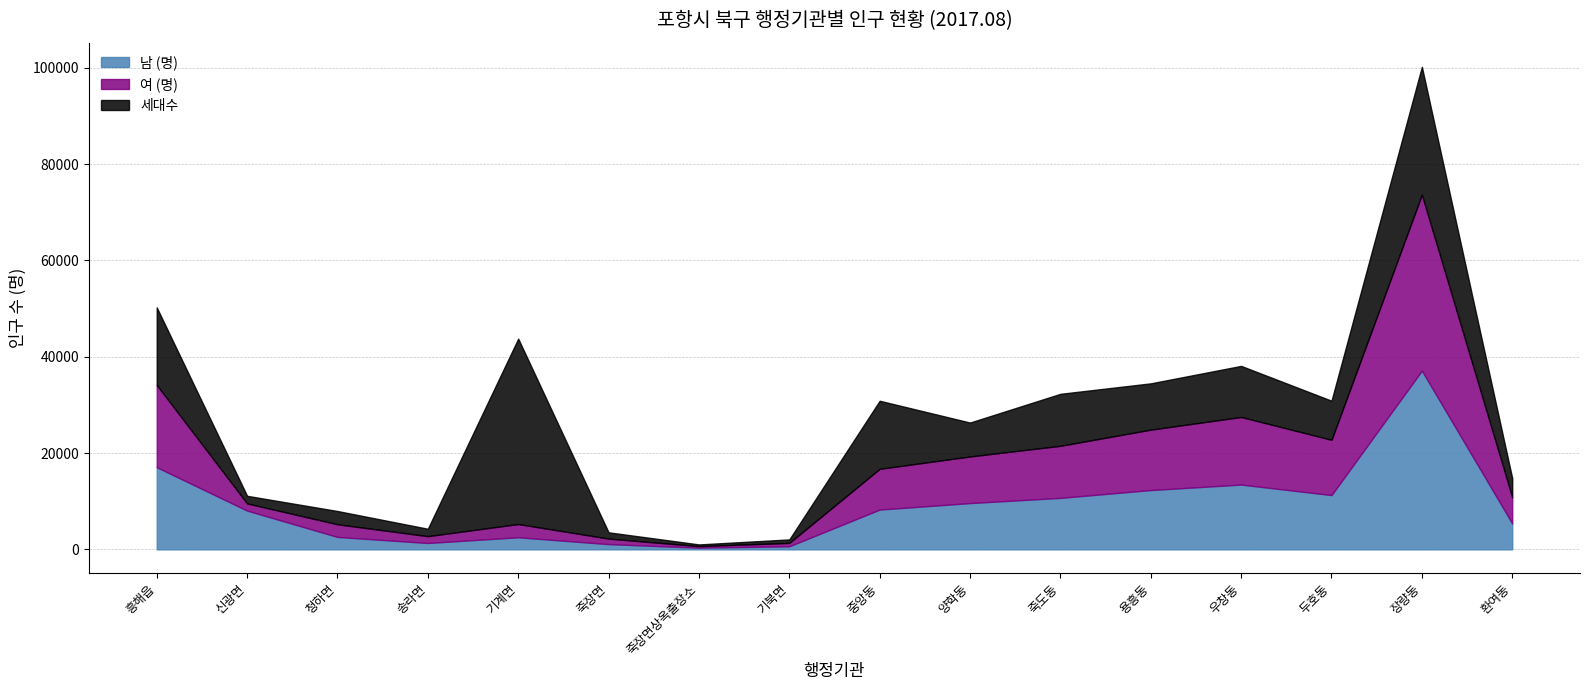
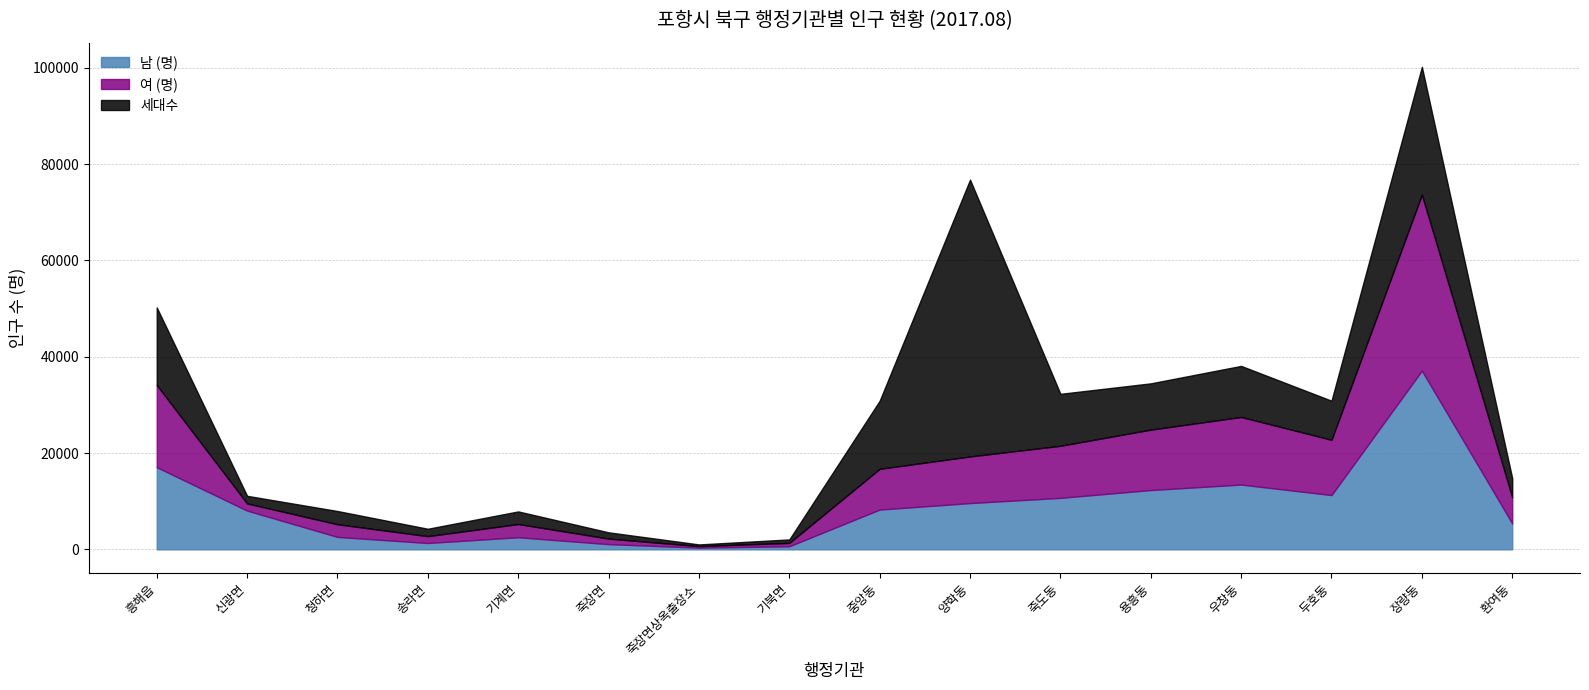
  {
    "남 (명)": {
      "흥해읍": 17000,
      "신광면": 8000,
      "청하면": 3000,
      "송라면": 1000,
      "기계면": 3000,
      "죽장면": 1000,
      "기북면": 1000,
      "중앙동": 8000,
      "양학동": 10000,
      "죽도동": 11000,
      "용흥동": 12000,
      "우창동": 13000,
      "두호동": 11000,
      "장량동": 37000,
      "환여동": 5000
    },
    "여 (명)": {
      "흥해읍": 17000,
      "신광면": 1000,
      "청하면": 3000,
      "송라면": 1000,
      "기계면": 3000,
      "죽장면": 1000,
      "기북면": 1000,
      "중앙동": 8000,
      "양학동": 10000,
      "죽도동": 11000,
      "용흥동": 13000,
      "우창동": 14000,
      "두호동": 11000,
      "장량동": 37000,
      "환여동": 5000
    },
    "세대수": {
      "흥해읍": 16000,
      "신광면": 2000,
      "청하면": 3000,
      "송라면": 2000,
-     "기계면": 39000,
+     "기계면": 3000,
      "죽장면": 1000,
      "기북면": 1000,
      "중앙동": 14000,
-     "양학동": 7000,
+     "양학동": 57000,
      "죽도동": 11000,
      "용흥동": 10000,
      "우창동": 11000,
      "두호동": 8000,
      "장량동": 27000,
      "환여동": 4000
    }
  }
